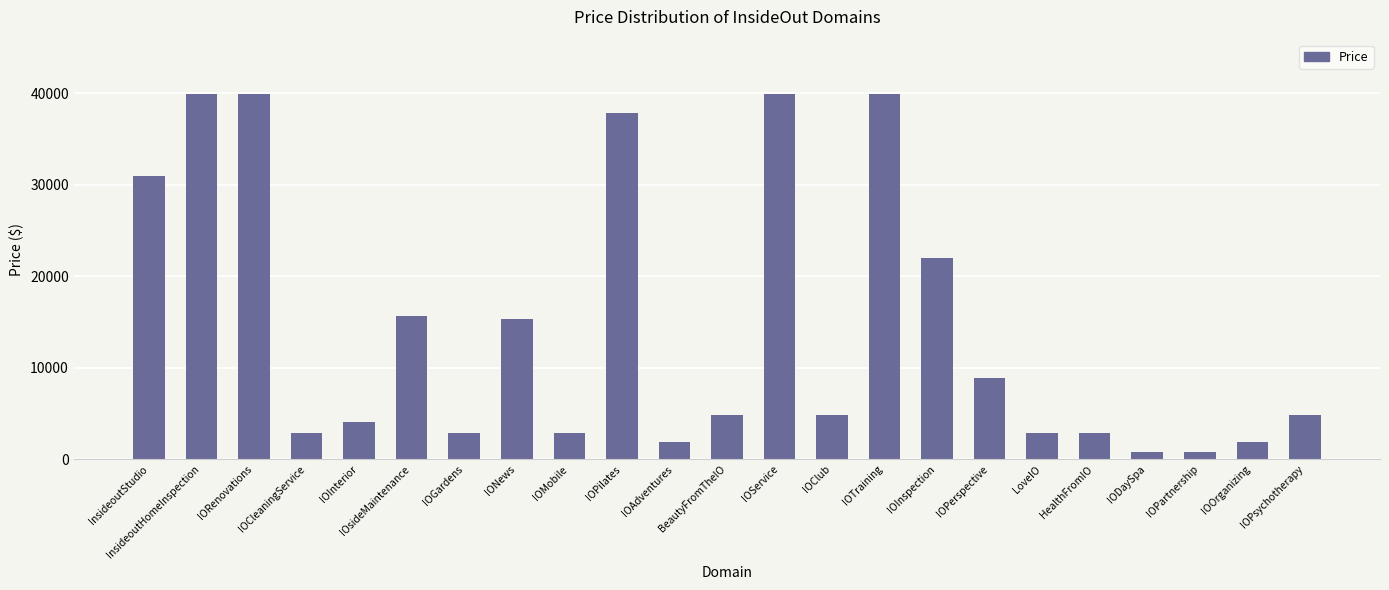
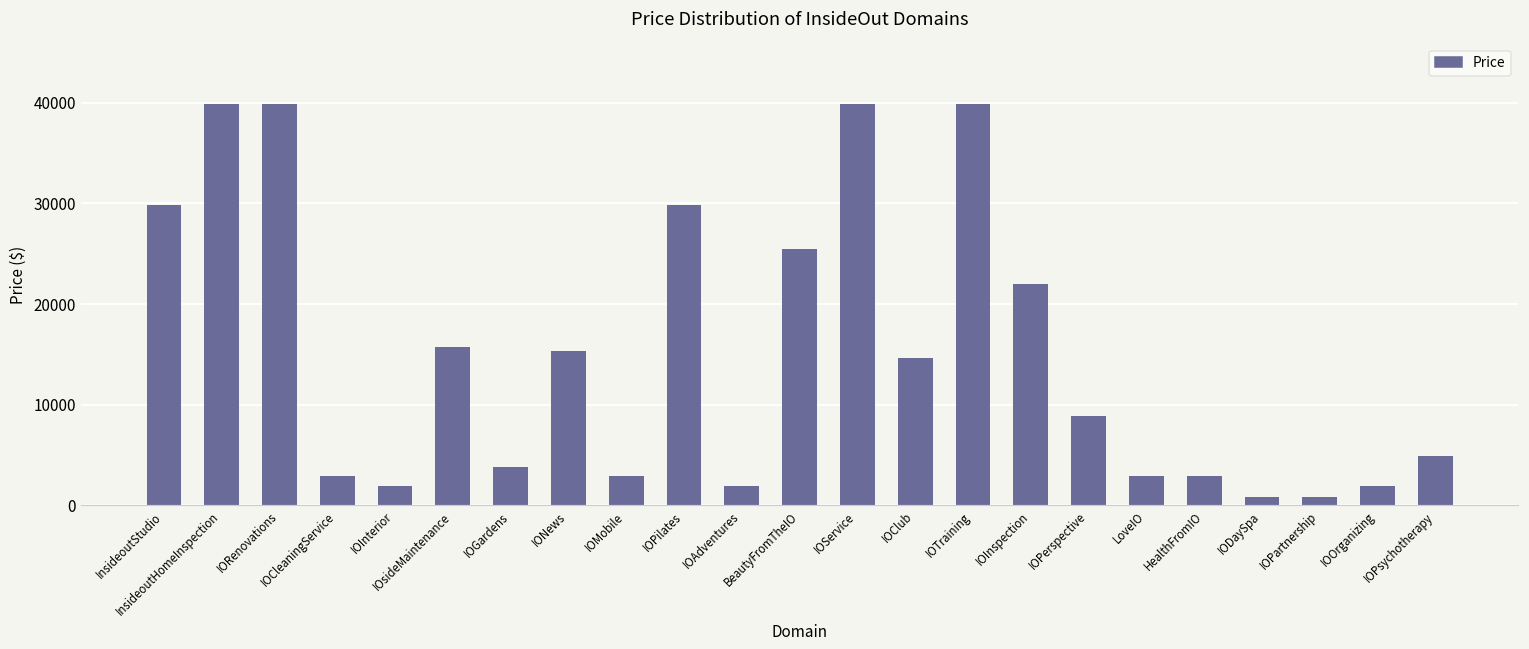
  {
-   "InsideoutStudio": 31000,
+   "InsideoutStudio": 30000,
    "InsideoutHomeInspection": 40000,
    "IORenovations": 40000,
    "IOCleaningService": 3000,
-   "IOInterior": 4000,
+   "IOInterior": 2000,
    "IOsideMaintenance": 16000,
-   "IOGardens": 3000,
+   "IOGardens": 4000,
    "IONews": 15000,
    "IOMobile": 3000,
-   "IOPilates": 38000,
+   "IOPilates": 30000,
    "IOAdventures": 2000,
-   "BeautyFromTheIO": 5000,
+   "BeautyFromTheIO": 26000,
    "IOService": 40000,
-   "IOClub": 5000,
+   "IOClub": 15000,
    "IOTraining": 40000,
    "IOInspection": 22000,
    "IOPerspective": 9000,
    "LoveIO": 3000,
    "HealthFromIO": 3000,
    "IODaySpa": 1000,
    "IOPartnership": 1000,
    "IOOrganizing": 2000,
    "IOPsychotherapy": 5000
  }
